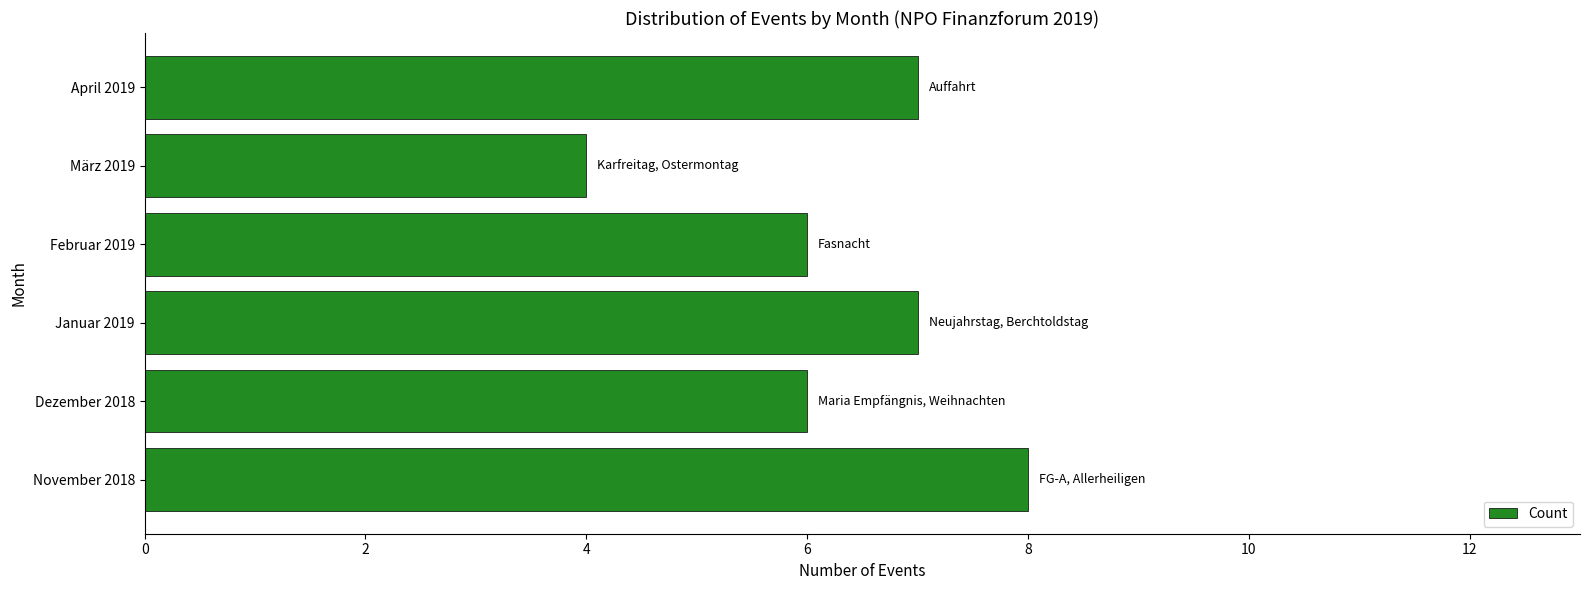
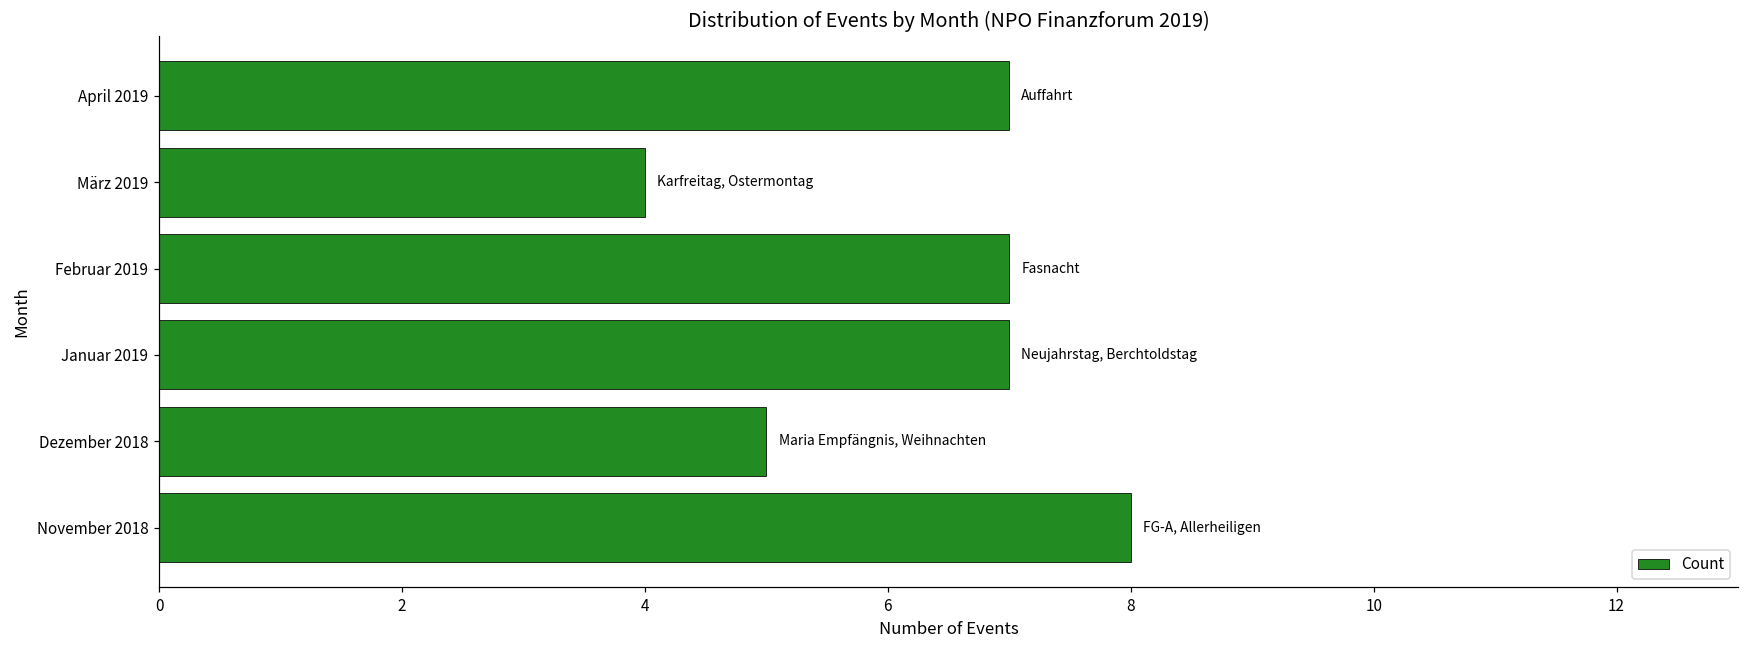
  {
    "April 2019": 7,
    "März 2019": 4,
-   "Februar 2019": 6,
+   "Februar 2019": 7,
    "Januar 2019": 7,
-   "Dezember 2018": 6,
+   "Dezember 2018": 5,
    "November 2018": 8
  }
